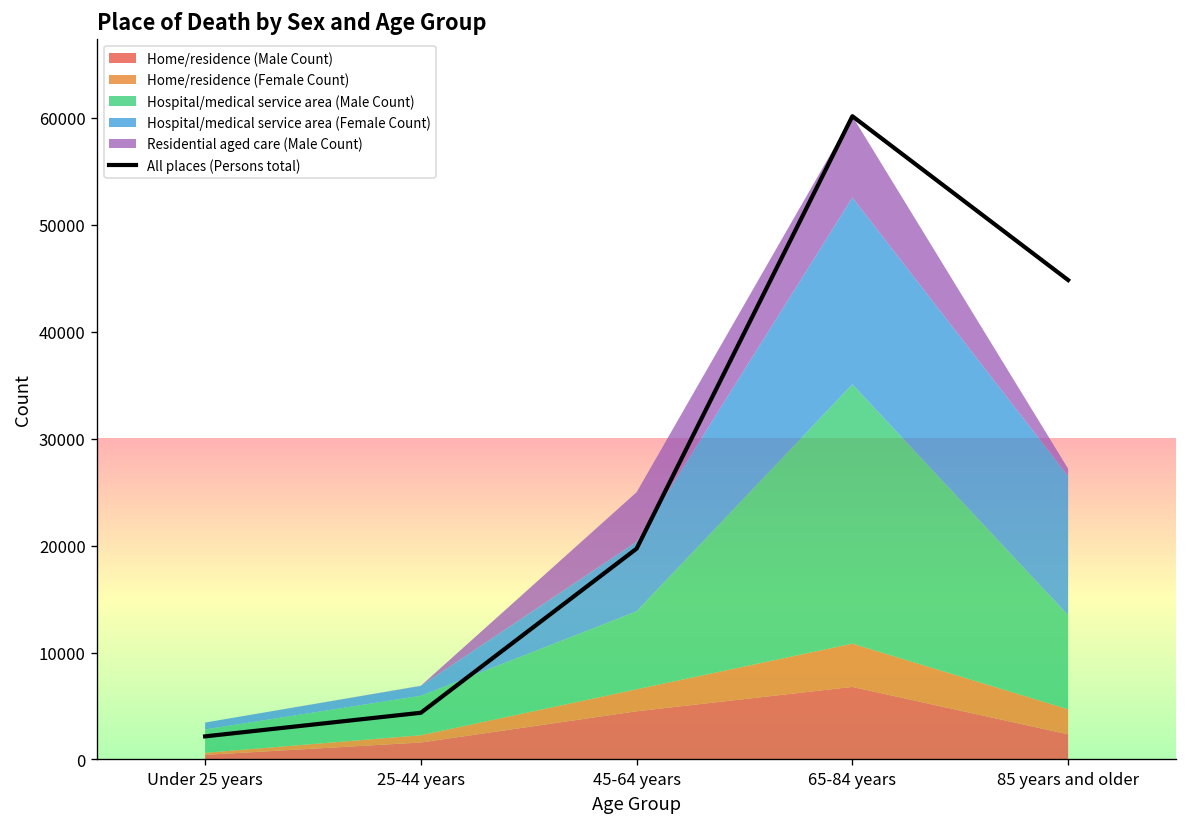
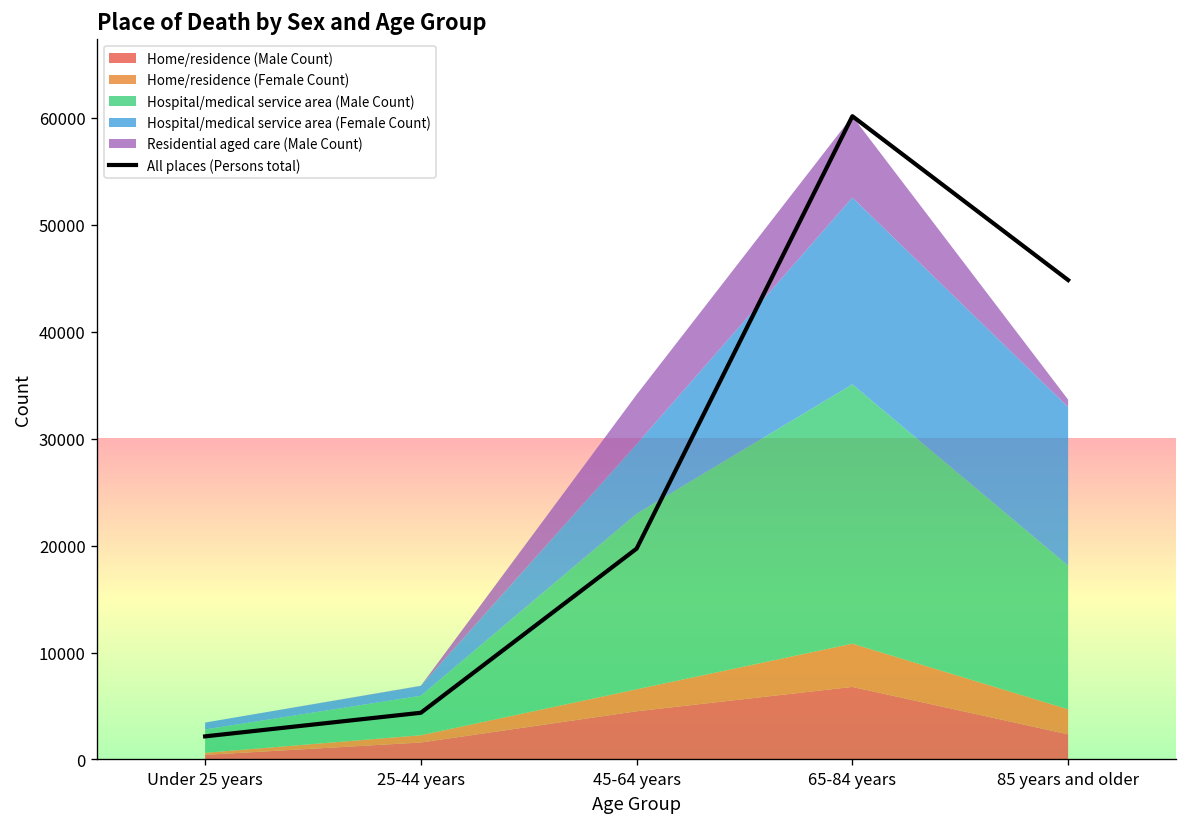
  {
    "All places (Persons total)": {
      "Under 25 years": 2000,
      "25-44 years": 4000,
      "45-64 years": 20000,
      "85 years and older": 45000
    },
    "Hospital/medical service area (Male Count)": {
      "Under 25 years": 2000,
      "25-44 years": 4000,
-     "45-64 years": 7000,
+     "45-64 years": 16000,
      "65-84 years": 24000,
-     "85 years and older": 9000
+     "85 years and older": 13000
    },
    "Hospital/medical service area (Female Count)": {
      "45-64 years": 7000,
      "65-84 years": 17000,
-     "85 years and older": 13000
+     "85 years and older": 15000
    },
    "Residential aged care (Male Count)": {
      "45-64 years": 5000,
      "85 years and older": 1000
    }
  }
